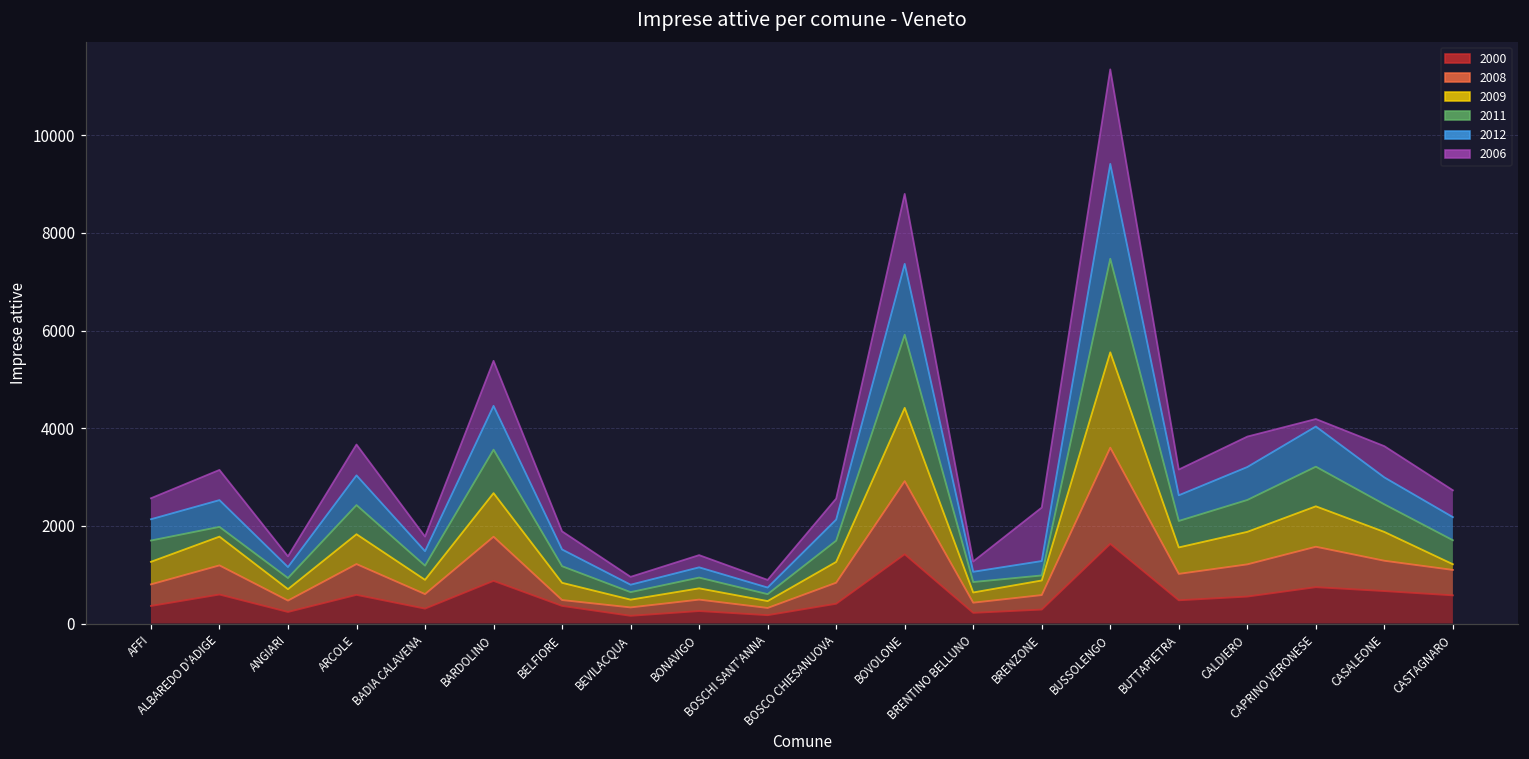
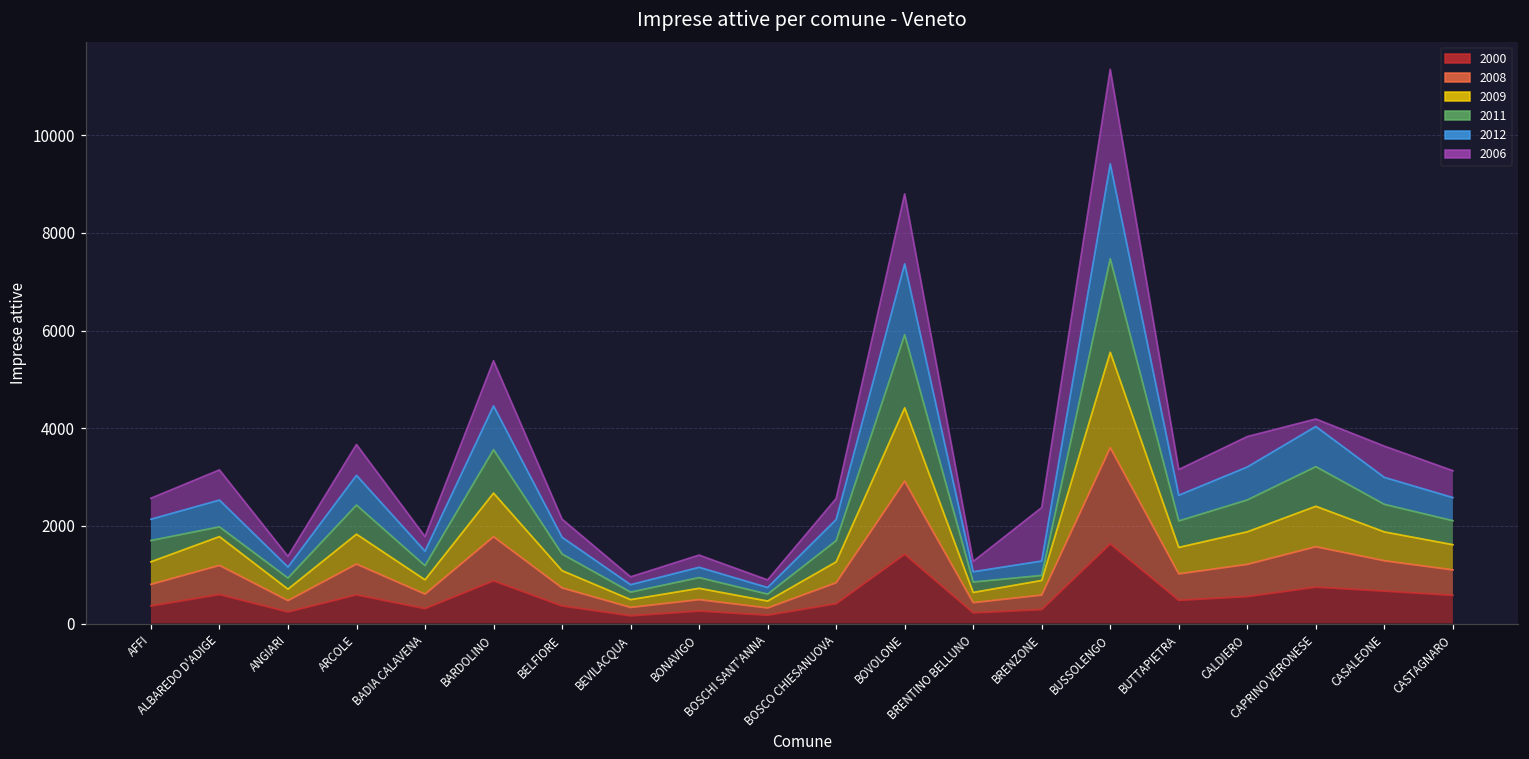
  {
    "2000": {
      "AFFI": 400,
      "ALBAREDO D'ADIGE": 600,
      "ANGIARI": 200,
      "ARCOLE": 600,
      "BADIA CALAVENA": 300,
      "BARDOLINO": 900,
      "BELFIORE": 400,
      "BEVILACQUA": 200,
      "BONAVIGO": 300,
      "BOSCHI SANT'ANNA": 200,
      "BOSCO CHIESANUOVA": 400,
      "BOVOLONE": 1400,
      "BRENTINO BELLUNO": 200,
      "BRENZONE": 300,
      "BUSSOLENGO": 1600,
      "BUTTAPIETRA": 500,
      "CALDIERO": 600,
      "CAPRINO VERONESE": 700,
      "CASALEONE": 700,
      "CASTAGNARO": 600
    },
    "2008": {
      "AFFI": 400,
      "ALBAREDO D'ADIGE": 600,
      "ANGIARI": 200,
      "ARCOLE": 600,
      "BADIA CALAVENA": 300,
      "BARDOLINO": 900,
-     "BELFIORE": 100,
+     "BELFIORE": 400,
      "BEVILACQUA": 200,
      "BONAVIGO": 200,
      "BOSCHI SANT'ANNA": 100,
      "BOSCO CHIESANUOVA": 400,
      "BOVOLONE": 1500,
      "BRENTINO BELLUNO": 200,
      "BRENZONE": 300,
      "BUSSOLENGO": 2000,
      "BUTTAPIETRA": 500,
      "CALDIERO": 700,
      "CAPRINO VERONESE": 800,
      "CASALEONE": 600,
      "CASTAGNARO": 500
    },
    "2009": {
      "AFFI": 500,
      "ALBAREDO D'ADIGE": 600,
      "ANGIARI": 200,
      "ARCOLE": 600,
      "BADIA CALAVENA": 300,
      "BARDOLINO": 900,
      "BELFIORE": 400,
      "BEVILACQUA": 200,
      "BONAVIGO": 200,
      "BOSCHI SANT'ANNA": 100,
      "BOSCO CHIESANUOVA": 400,
      "BOVOLONE": 1500,
      "BRENTINO BELLUNO": 200,
      "BRENZONE": 300,
      "BUSSOLENGO": 2000,
      "BUTTAPIETRA": 500,
      "CALDIERO": 700,
      "CAPRINO VERONESE": 800,
      "CASALEONE": 600,
-     "CASTAGNARO": 100
+     "CASTAGNARO": 500
    },
    "2011": {
      "AFFI": 400,
      "ALBAREDO D'ADIGE": 200,
      "ANGIARI": 200,
      "ARCOLE": 600,
      "BADIA CALAVENA": 300,
      "BARDOLINO": 900,
      "BELFIORE": 300,
      "BEVILACQUA": 200,
      "BONAVIGO": 200,
      "BOSCHI SANT'ANNA": 100,
      "BOSCO CHIESANUOVA": 400,
      "BOVOLONE": 1500,
      "BRENTINO BELLUNO": 200,
      "BRENZONE": 100,
      "BUSSOLENGO": 1900,
      "BUTTAPIETRA": 500,
      "CALDIERO": 700,
      "CAPRINO VERONESE": 800,
      "CASALEONE": 600,
      "CASTAGNARO": 500
    },
    "2012": {
      "AFFI": 400,
      "ALBAREDO D'ADIGE": 500,
      "ANGIARI": 200,
      "ARCOLE": 600,
      "BADIA CALAVENA": 300,
      "BARDOLINO": 900,
      "BELFIORE": 300,
      "BEVILACQUA": 200,
      "BONAVIGO": 200,
      "BOSCHI SANT'ANNA": 100,
      "BOSCO CHIESANUOVA": 400,
      "BOVOLONE": 1500,
      "BRENTINO BELLUNO": 200,
      "BRENZONE": 300,
      "BUSSOLENGO": 1900,
      "BUTTAPIETRA": 500,
      "CALDIERO": 700,
      "CAPRINO VERONESE": 800,
      "CASALEONE": 600,
      "CASTAGNARO": 500
    },
    "2006": {
      "AFFI": 400,
      "ALBAREDO D'ADIGE": 600,
      "ANGIARI": 200,
      "ARCOLE": 600,
      "BADIA CALAVENA": 300,
      "BARDOLINO": 900,
      "BELFIORE": 400,
      "BEVILACQUA": 200,
      "BONAVIGO": 300,
      "BOSCHI SANT'ANNA": 200,
      "BOSCO CHIESANUOVA": 400,
      "BOVOLONE": 1400,
      "BRENTINO BELLUNO": 200,
      "BRENZONE": 1100,
      "BUSSOLENGO": 1900,
      "BUTTAPIETRA": 500,
      "CALDIERO": 600,
      "CAPRINO VERONESE": 200,
      "CASALEONE": 600,
      "CASTAGNARO": 600
    }
  }
